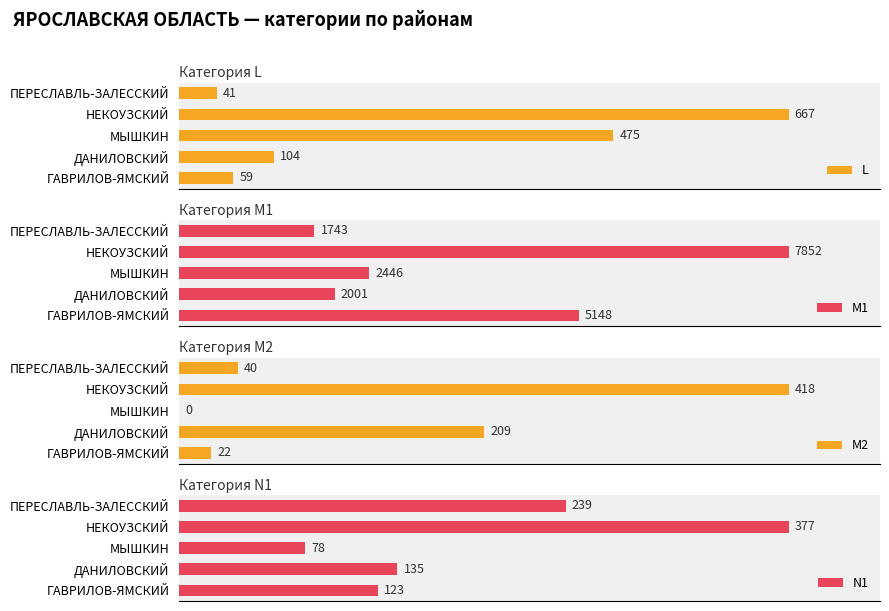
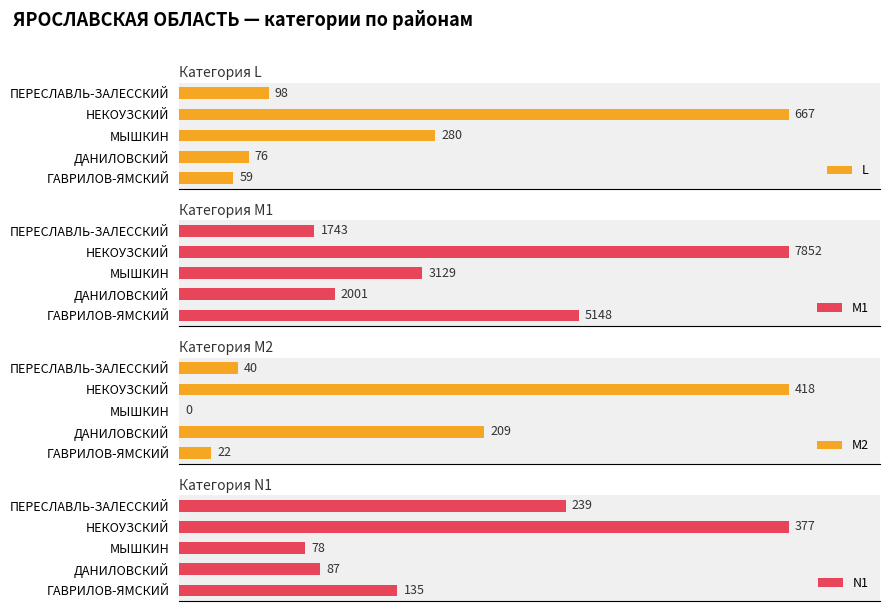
  {
    "Категория L": {
-     "ПЕРЕСЛАВЛЬ-ЗАЛЕССКИЙ": 41,
+     "ПЕРЕСЛАВЛЬ-ЗАЛЕССКИЙ": 98,
      "НЕКОУЗСКИЙ": 667,
-     "МЫШКИН": 475,
-     "ДАНИЛОВСКИЙ": 104,
+     "МЫШКИН": 280,
+     "ДАНИЛОВСКИЙ": 76,
      "ГАВРИЛОВ-ЯМСКИЙ": 59
    },
    "Категория M1": {
      "ПЕРЕСЛАВЛЬ-ЗАЛЕССКИЙ": 1743,
      "НЕКОУЗСКИЙ": 7852,
-     "МЫШКИН": 2446,
+     "МЫШКИН": 3129,
      "ДАНИЛОВСКИЙ": 2001,
      "ГАВРИЛОВ-ЯМСКИЙ": 5148
    },
    "Категория M2": {
      "ПЕРЕСЛАВЛЬ-ЗАЛЕССКИЙ": 40,
      "НЕКОУЗСКИЙ": 418,
      "МЫШКИН": 0,
      "ДАНИЛОВСКИЙ": 209,
      "ГАВРИЛОВ-ЯМСКИЙ": 22
    },
    "Категория N1": {
      "ПЕРЕСЛАВЛЬ-ЗАЛЕССКИЙ": 239,
      "НЕКОУЗСКИЙ": 377,
      "МЫШКИН": 78,
-     "ДАНИЛОВСКИЙ": 135,
-     "ГАВРИЛОВ-ЯМСКИЙ": 123
+     "ДАНИЛОВСКИЙ": 87,
+     "ГАВРИЛОВ-ЯМСКИЙ": 135
    }
  }
